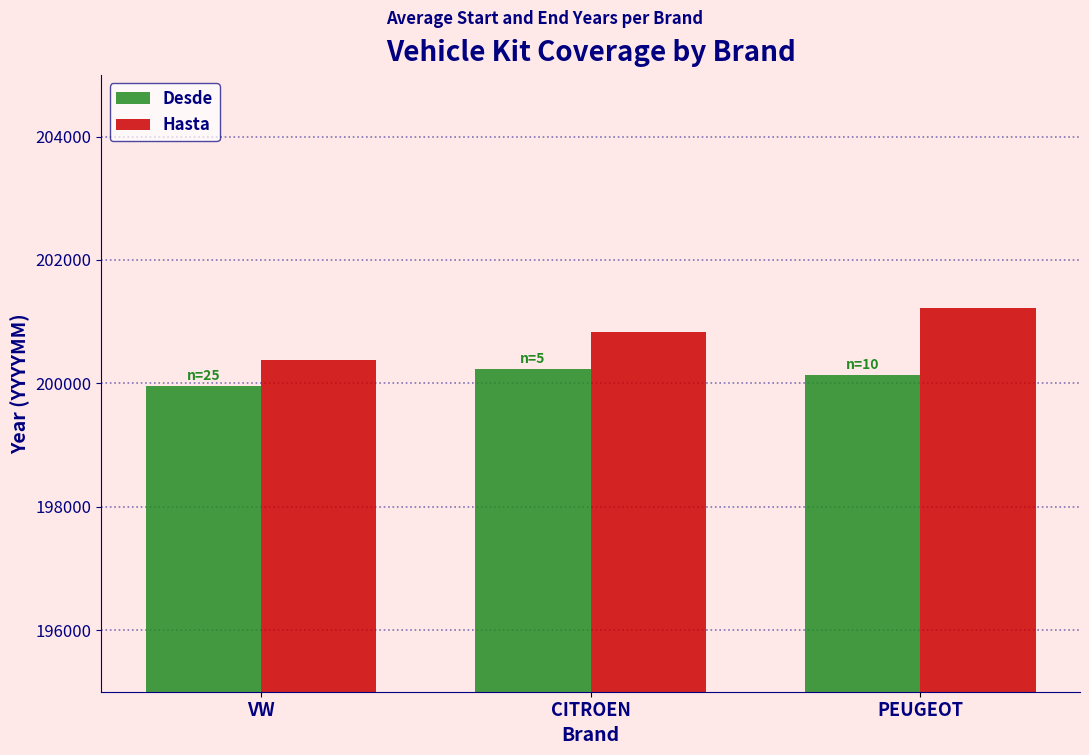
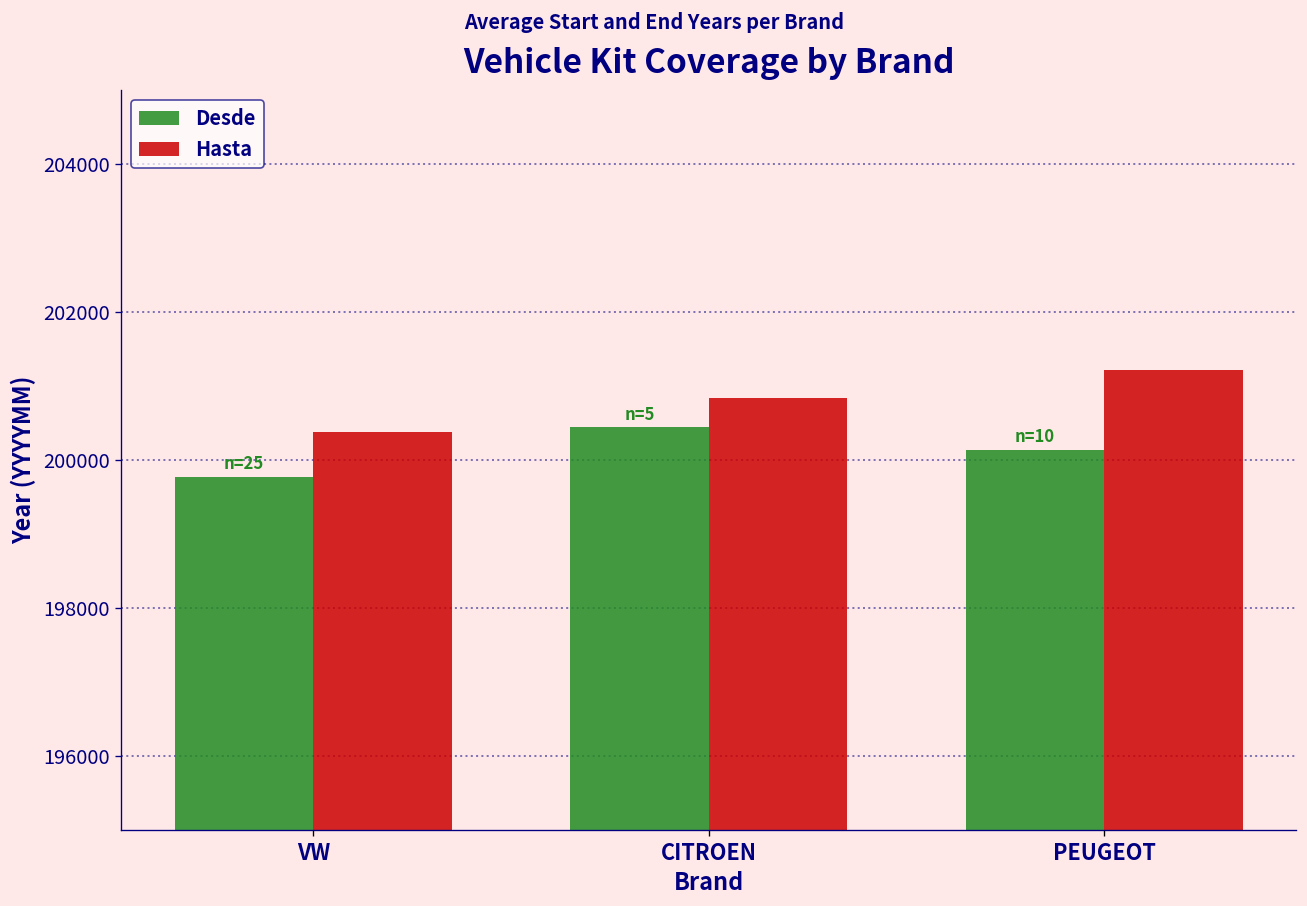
  {
    "Desde": {
-     "VW": 200000,
-     "CITROEN": 200200
+     "VW": 199800,
+     "CITROEN": 200400
    },
    "Hasta": {
      "VW": 200400,
      "CITROEN": 200800,
      "PEUGEOT": 201200
    }
  }
